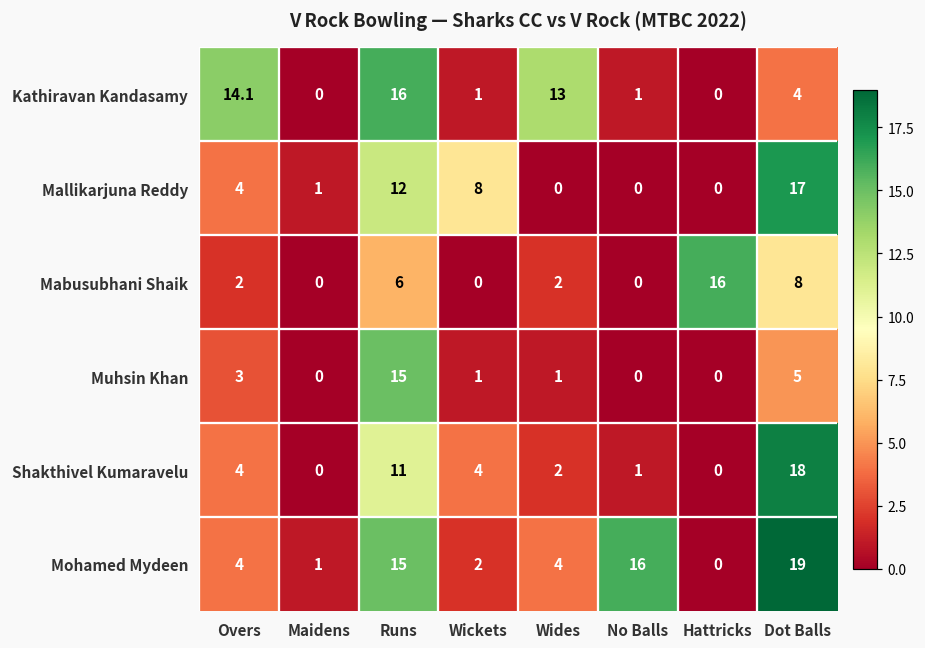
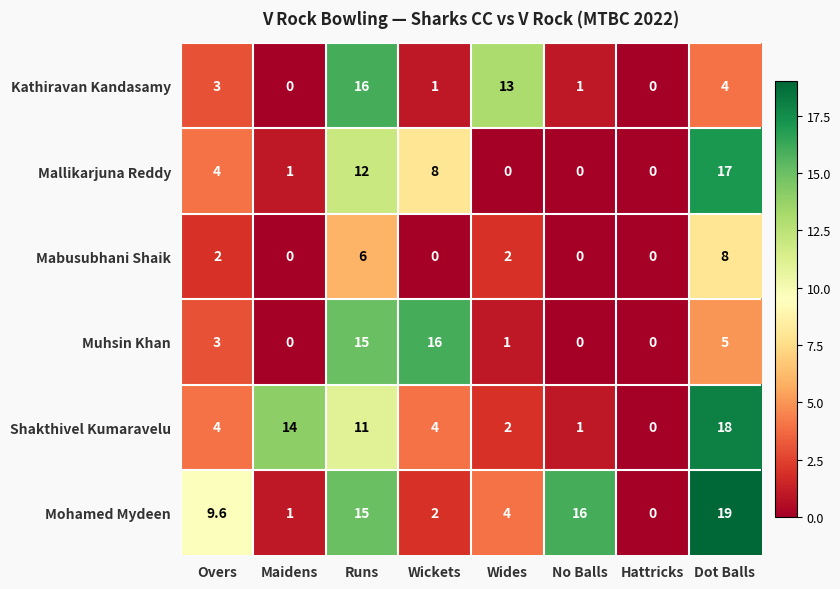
  {
    "Kathiravan Kandasamy": {
-     "Overs": 14.1,
+     "Overs": 3,
      "Maidens": 0,
      "Runs": 16,
      "Wickets": 1,
      "Wides": 13,
      "No Balls": 1,
      "Hattricks": 0,
      "Dot Balls": 4
    },
    "Mallikarjuna Reddy": {
      "Overs": 4,
      "Maidens": 1,
      "Runs": 12,
      "Wickets": 8,
      "Wides": 0,
      "No Balls": 0,
      "Hattricks": 0,
      "Dot Balls": 17
    },
    "Mabusubhani Shaik": {
      "Overs": 2,
      "Maidens": 0,
      "Runs": 6,
      "Wickets": 0,
      "Wides": 2,
      "No Balls": 0,
-     "Hattricks": 16,
+     "Hattricks": 0,
      "Dot Balls": 8
    },
    "Muhsin Khan": {
      "Overs": 3,
      "Maidens": 0,
      "Runs": 15,
-     "Wickets": 1,
+     "Wickets": 16,
      "Wides": 1,
      "No Balls": 0,
      "Hattricks": 0,
      "Dot Balls": 5
    },
    "Shakthivel Kumaravelu": {
      "Overs": 4,
-     "Maidens": 0,
+     "Maidens": 14,
      "Runs": 11,
      "Wickets": 4,
      "Wides": 2,
      "No Balls": 1,
      "Hattricks": 0,
      "Dot Balls": 18
    },
    "Mohamed Mydeen": {
-     "Overs": 4,
+     "Overs": 9.6,
      "Maidens": 1,
      "Runs": 15,
      "Wickets": 2,
      "Wides": 4,
      "No Balls": 16,
      "Hattricks": 0,
      "Dot Balls": 19
    }
  }
